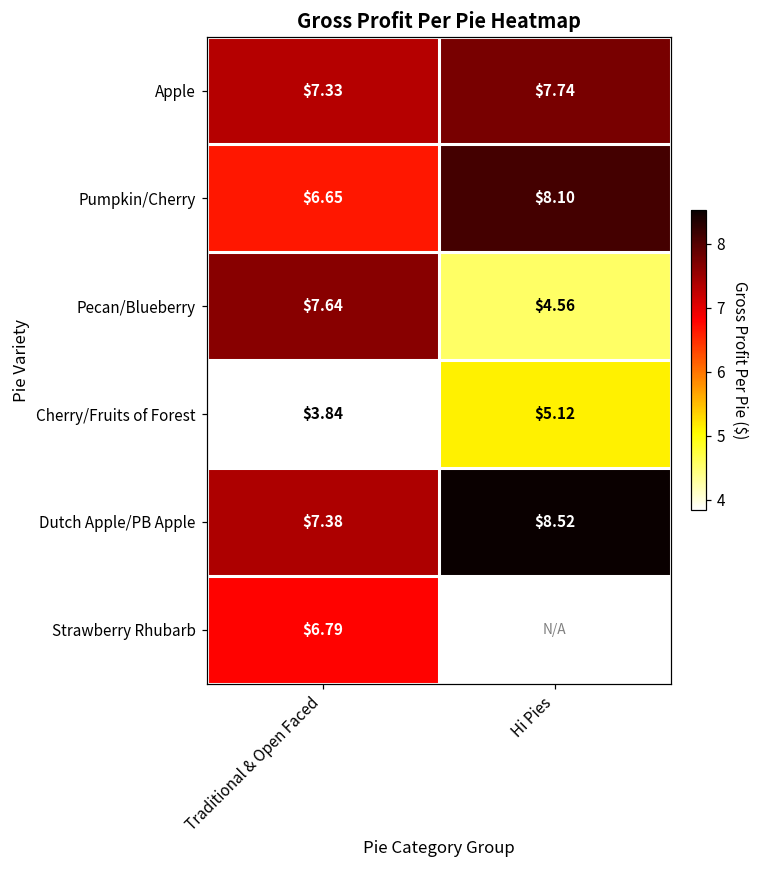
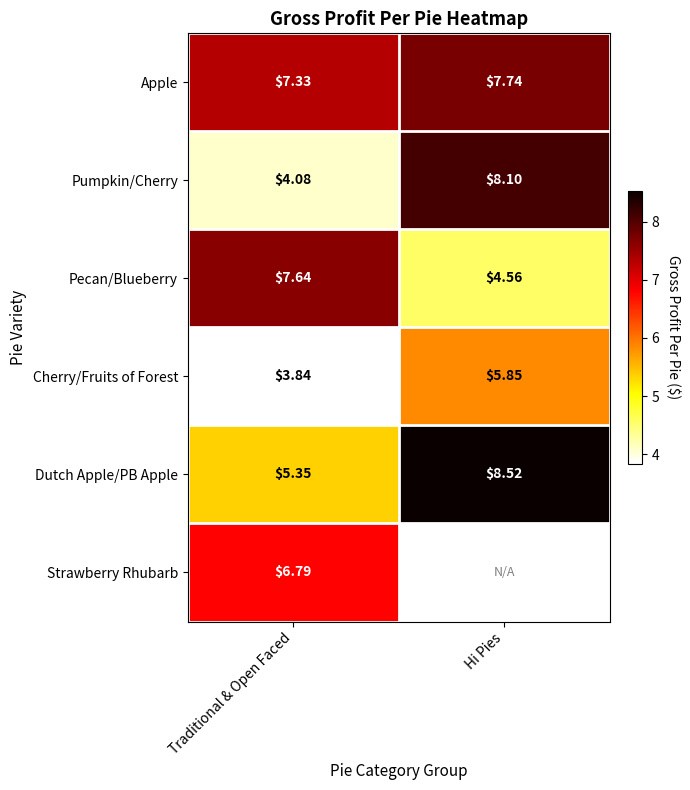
  {
    "Apple": {
      "Traditional & Open Faced": "$7.33",
      "Hi Pies": "$7.74"
    },
    "Pumpkin/Cherry": {
-     "Traditional & Open Faced": "$6.65",
+     "Traditional & Open Faced": "$4.08",
      "Hi Pies": "$8.10"
    },
    "Pecan/Blueberry": {
      "Traditional & Open Faced": "$7.64",
      "Hi Pies": "$4.56"
    },
    "Cherry/Fruits of Forest": {
      "Traditional & Open Faced": "$3.84",
-     "Hi Pies": "$5.12"
+     "Hi Pies": "$5.85"
    },
    "Dutch Apple/PB Apple": {
-     "Traditional & Open Faced": "$7.38",
+     "Traditional & Open Faced": "$5.35",
      "Hi Pies": "$8.52"
    },
    "Strawberry Rhubarb": {
      "Traditional & Open Faced": "$6.79"
    }
  }
